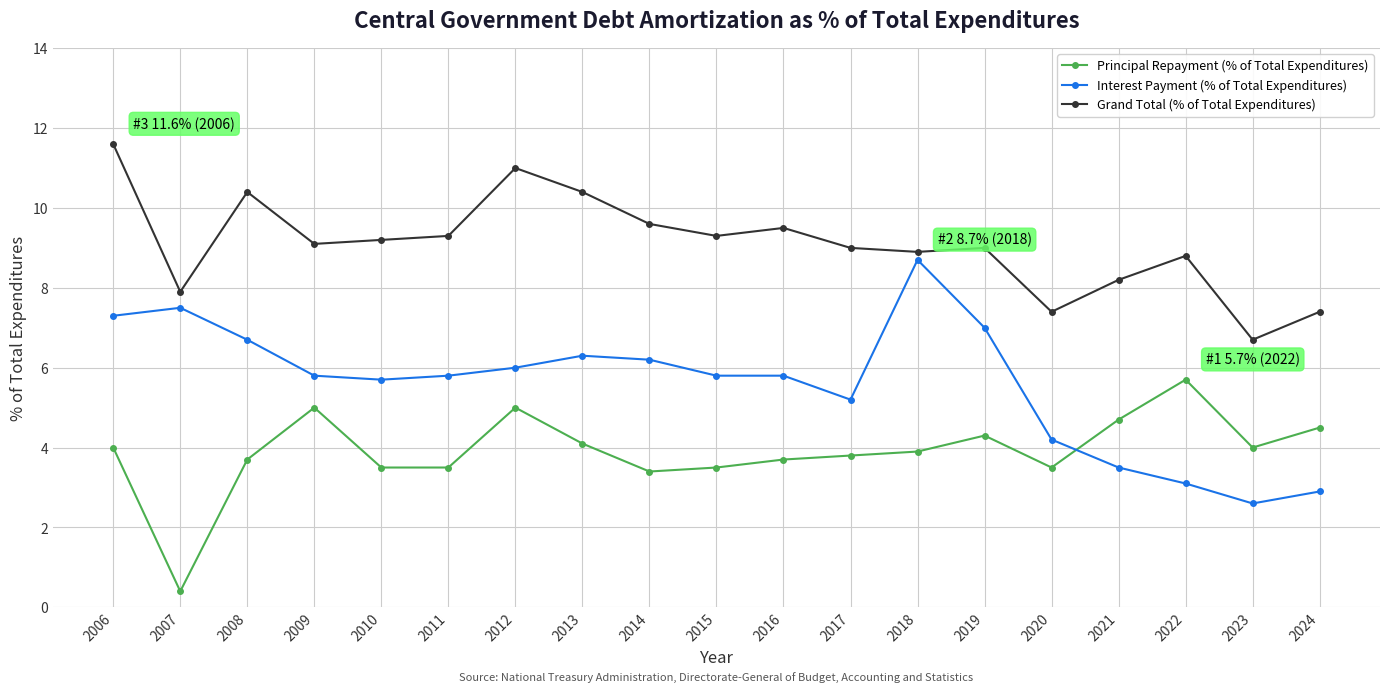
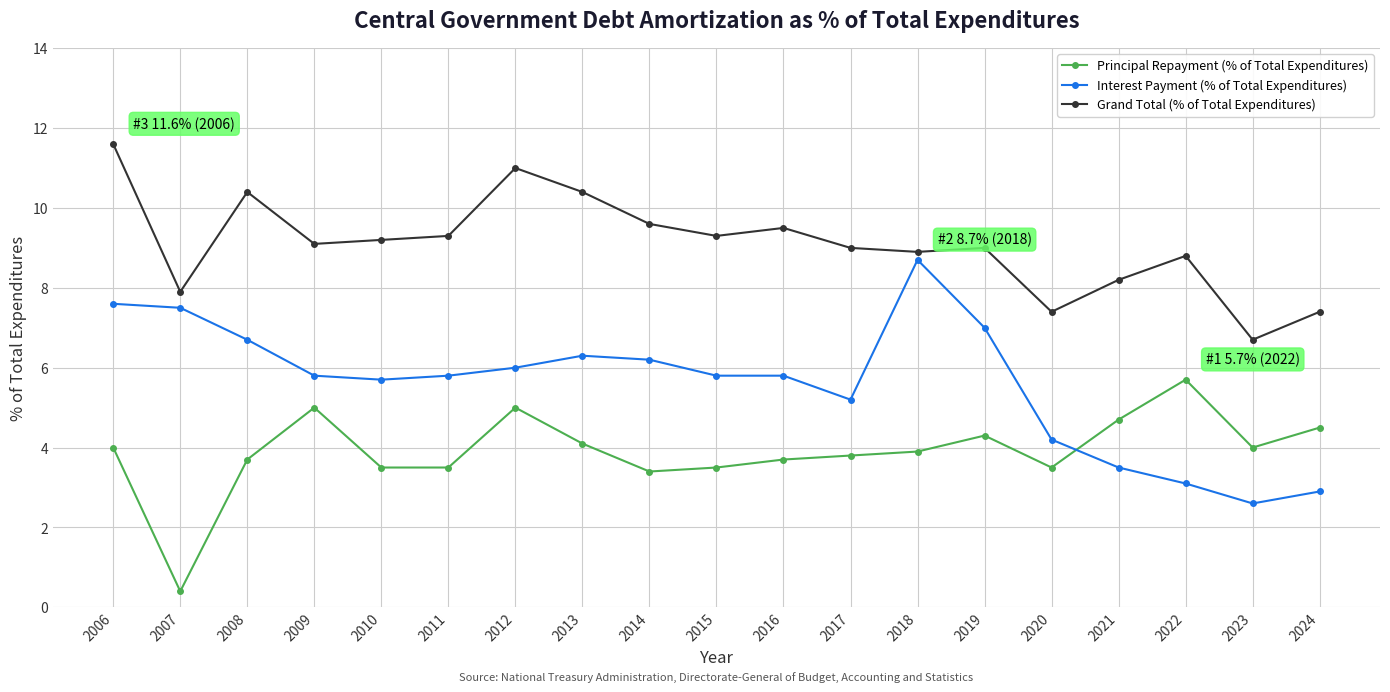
  {
    "Principal Repayment (% of Total Expenditures)": {
      "2006": 4.0,
      "2007": 0.4,
      "2008": 3.7,
      "2009": 5.0,
      "2010": 3.5,
      "2011": 3.5,
      "2012": 5.0,
      "2013": 4.1,
      "2014": 3.4,
      "2015": 3.5,
      "2016": 3.7,
      "2017": 3.8,
      "2018": 3.9,
      "2019": 4.3,
      "2020": 3.5,
      "2021": 4.7,
      "2022": 5.7,
      "2023": 4.0,
      "2024": 4.5
    },
    "Interest Payment (% of Total Expenditures)": {
-     "2006": 7.3,
+     "2006": 7.6,
      "2007": 7.5,
      "2008": 6.7,
      "2009": 5.8,
      "2010": 5.7,
      "2011": 5.8,
      "2012": 6.0,
      "2013": 6.3,
      "2014": 6.2,
      "2015": 5.8,
      "2016": 5.8,
      "2017": 5.2,
      "2018": 8.7,
      "2019": 7.0,
      "2020": 4.2,
      "2021": 3.5,
      "2022": 3.1,
      "2023": 2.6,
      "2024": 2.9
    },
    "Grand Total (% of Total Expenditures)": {
      "2007": 7.9,
      "2008": 10.4,
      "2009": 9.1,
      "2010": 9.2,
      "2011": 9.3,
      "2012": 11.0,
      "2013": 10.4,
      "2014": 9.6,
      "2015": 9.3,
      "2016": 9.5,
      "2017": 9.0,
      "2018": 8.9,
      "2020": 7.4,
      "2021": 8.2,
      "2022": 8.8,
      "2024": 7.4
    }
  }
